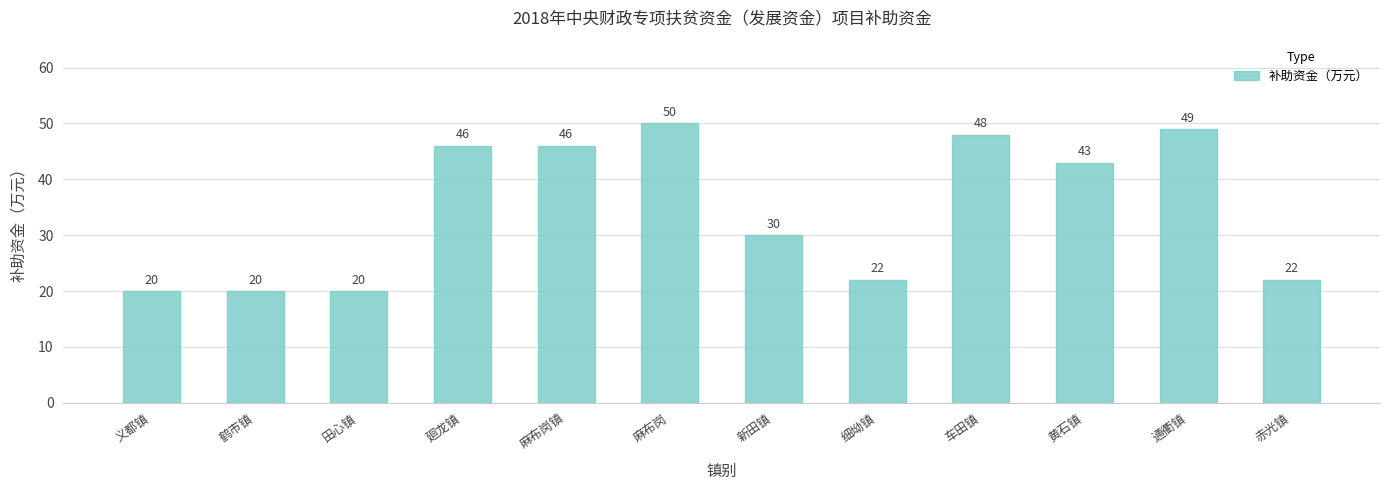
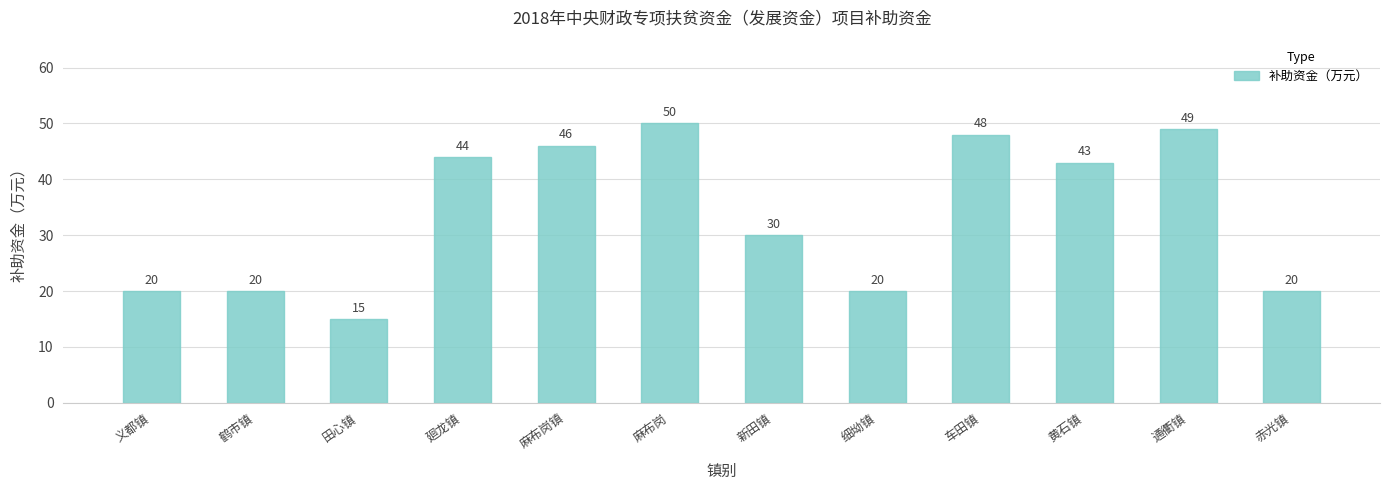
  {
    "义都镇": 20,
    "鹤市镇": 20,
-   "田心镇": 20,
-   "廻龙镇": 46,
+   "田心镇": 15,
+   "廻龙镇": 44,
    "麻布岗镇": 46,
    "麻布岗": 50,
    "新田镇": 30,
-   "细坳镇": 22,
+   "细坳镇": 20,
    "车田镇": 48,
    "黄石镇": 43,
    "通衢镇": 49,
-   "赤光镇": 22
+   "赤光镇": 20
  }
